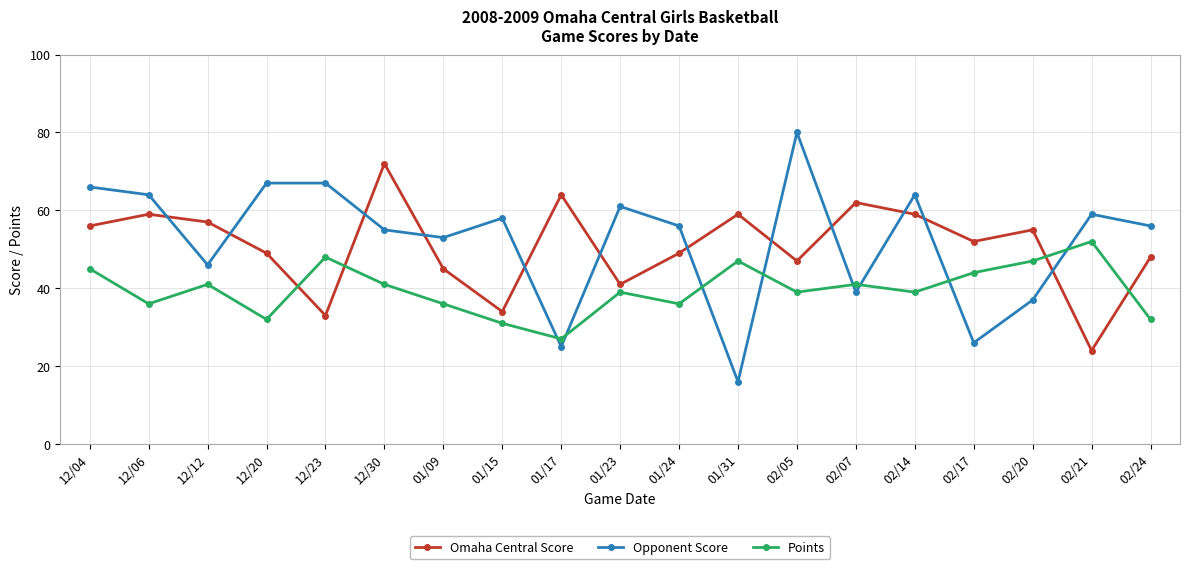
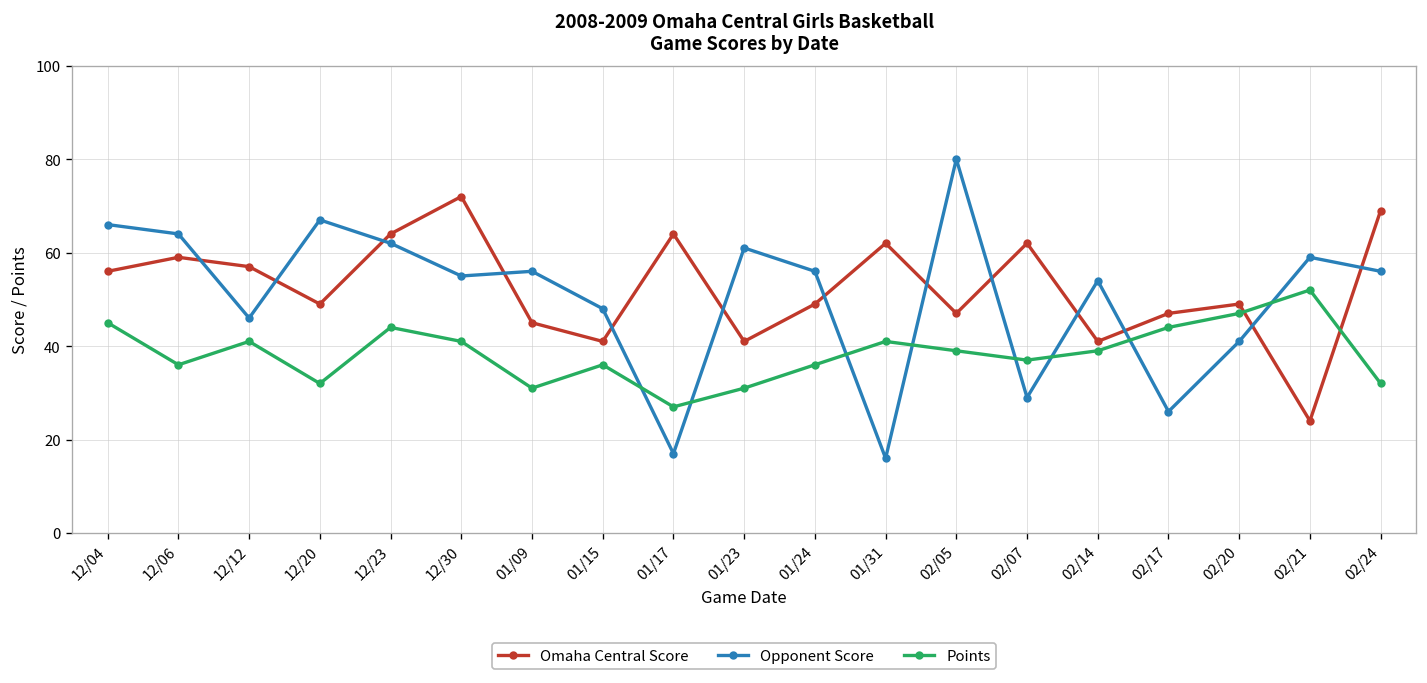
  {
    "Omaha Central Score": {
      "12/04": 56,
      "12/06": 59,
      "12/12": 57,
      "12/20": 49,
-     "12/23": 33,
+     "12/23": 64,
      "12/30": 72,
      "01/09": 45,
-     "01/15": 34,
+     "01/15": 41,
      "01/17": 64,
      "01/23": 41,
      "01/24": 49,
-     "01/31": 59,
+     "01/31": 62,
      "02/05": 47,
      "02/07": 62,
-     "02/14": 59,
-     "02/17": 52,
-     "02/20": 55,
+     "02/14": 41,
+     "02/17": 47,
+     "02/20": 49,
      "02/21": 24,
-     "02/24": 48
+     "02/24": 69
    },
    "Opponent Score": {
      "12/04": 66,
      "12/06": 64,
      "12/12": 46,
      "12/20": 67,
-     "12/23": 67,
+     "12/23": 62,
      "12/30": 55,
-     "01/09": 53,
-     "01/15": 58,
-     "01/17": 25,
+     "01/09": 56,
+     "01/15": 48,
+     "01/17": 17,
      "01/23": 61,
      "01/24": 56,
      "01/31": 16,
      "02/05": 80,
-     "02/07": 39,
-     "02/14": 64,
+     "02/07": 29,
+     "02/14": 54,
      "02/17": 26,
-     "02/20": 37,
+     "02/20": 41,
      "02/21": 59,
      "02/24": 56
    },
    "Points": {
      "12/04": 45,
      "12/06": 36,
      "12/12": 41,
      "12/20": 32,
-     "12/23": 48,
+     "12/23": 44,
      "12/30": 41,
-     "01/09": 36,
-     "01/15": 31,
+     "01/09": 31,
+     "01/15": 36,
      "01/17": 27,
-     "01/23": 39,
+     "01/23": 31,
      "01/24": 36,
-     "01/31": 47,
+     "01/31": 41,
      "02/05": 39,
-     "02/07": 41,
+     "02/07": 37,
      "02/14": 39,
      "02/17": 44,
      "02/20": 47,
      "02/21": 52,
      "02/24": 32
    }
  }
